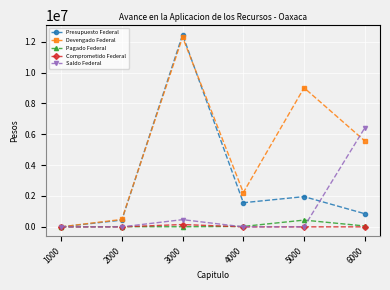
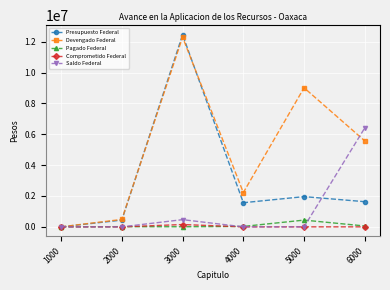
  {
    "Presupuesto Federal": {
      "4000": 1600000,
      "5000": 2000000,
-     "6000": 900000
+     "6000": 1600000
    },
    "Devengado Federal": {
      "4000": 2200000,
      "5000": 9000000,
      "6000": 5600000
    },
    "Pagado Federal": {
      "5000": 400000
    },
    "Saldo Federal": {
      "3000": 500000,
      "6000": 6400000
    }
  }
